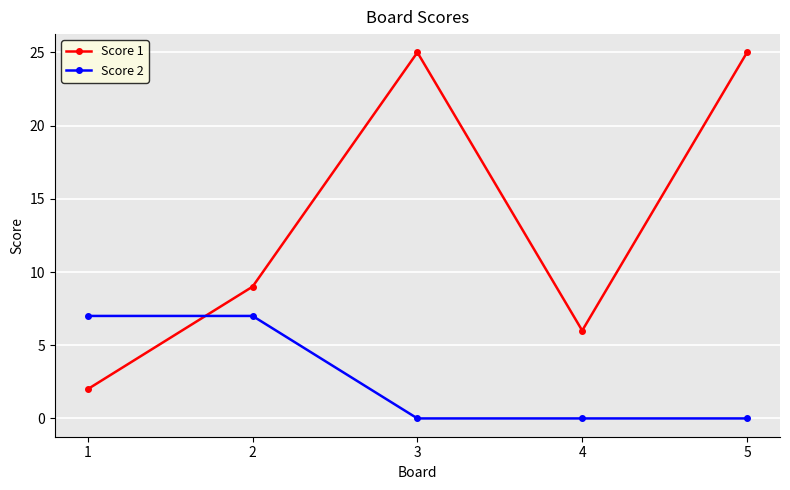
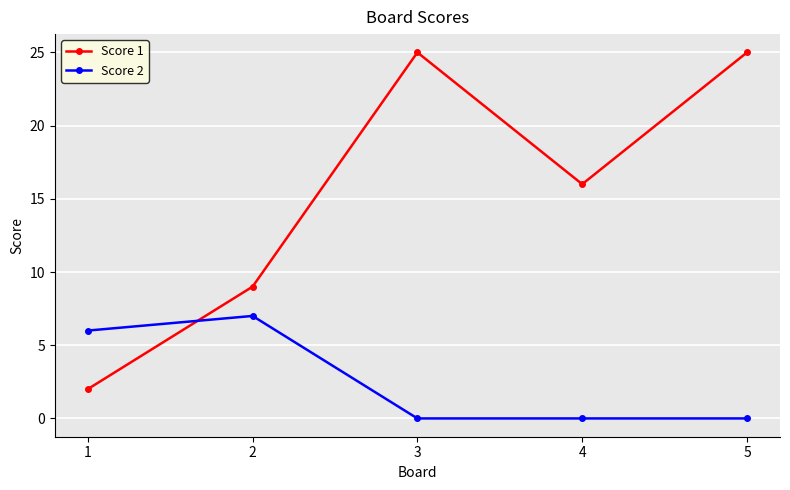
  {
    "Score 1": {
      "1": 2,
      "2": 9,
      "3": 25,
-     "4": 6,
+     "4": 16,
      "5": 25
    },
    "Score 2": {
-     "1": 7,
+     "1": 6,
      "2": 7,
      "3": 0,
      "4": 0,
      "5": 0
    }
  }
